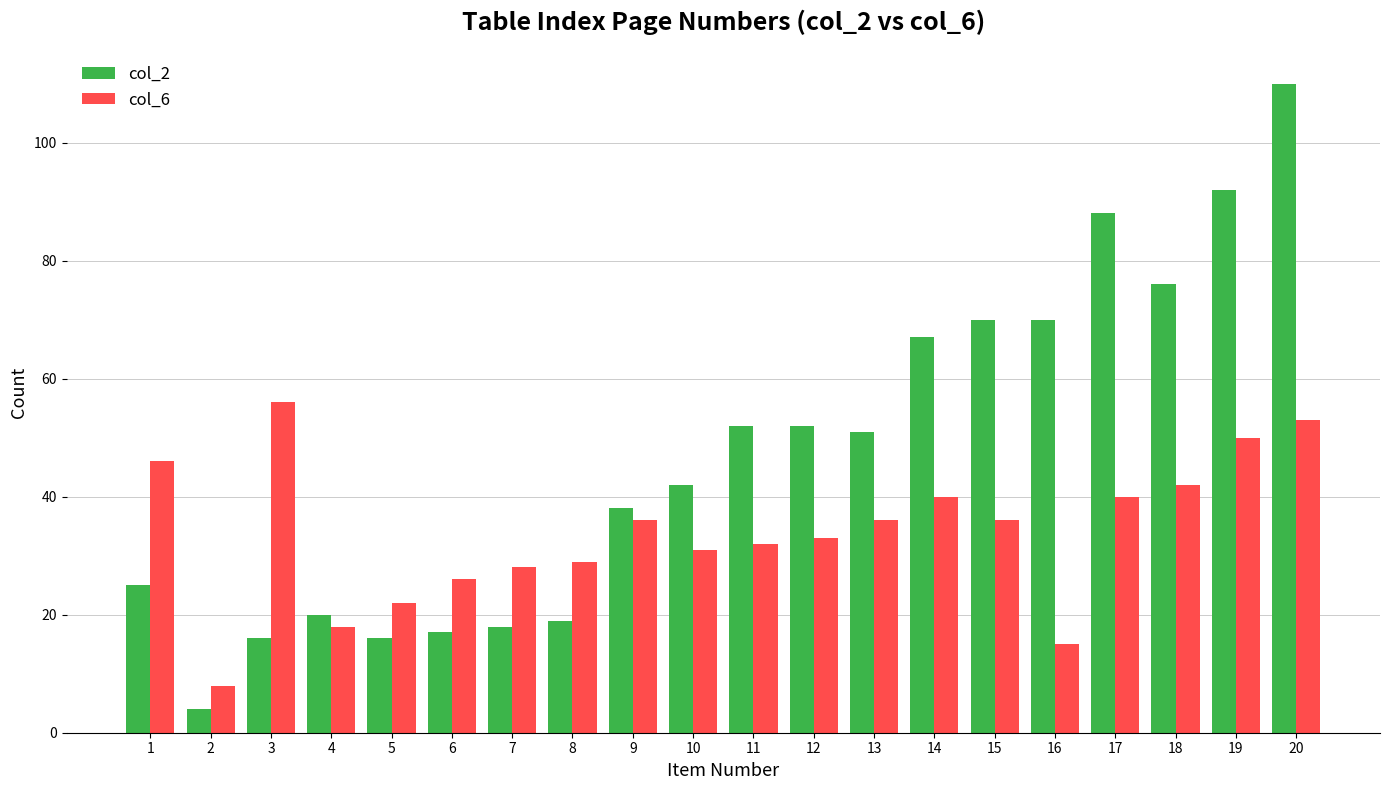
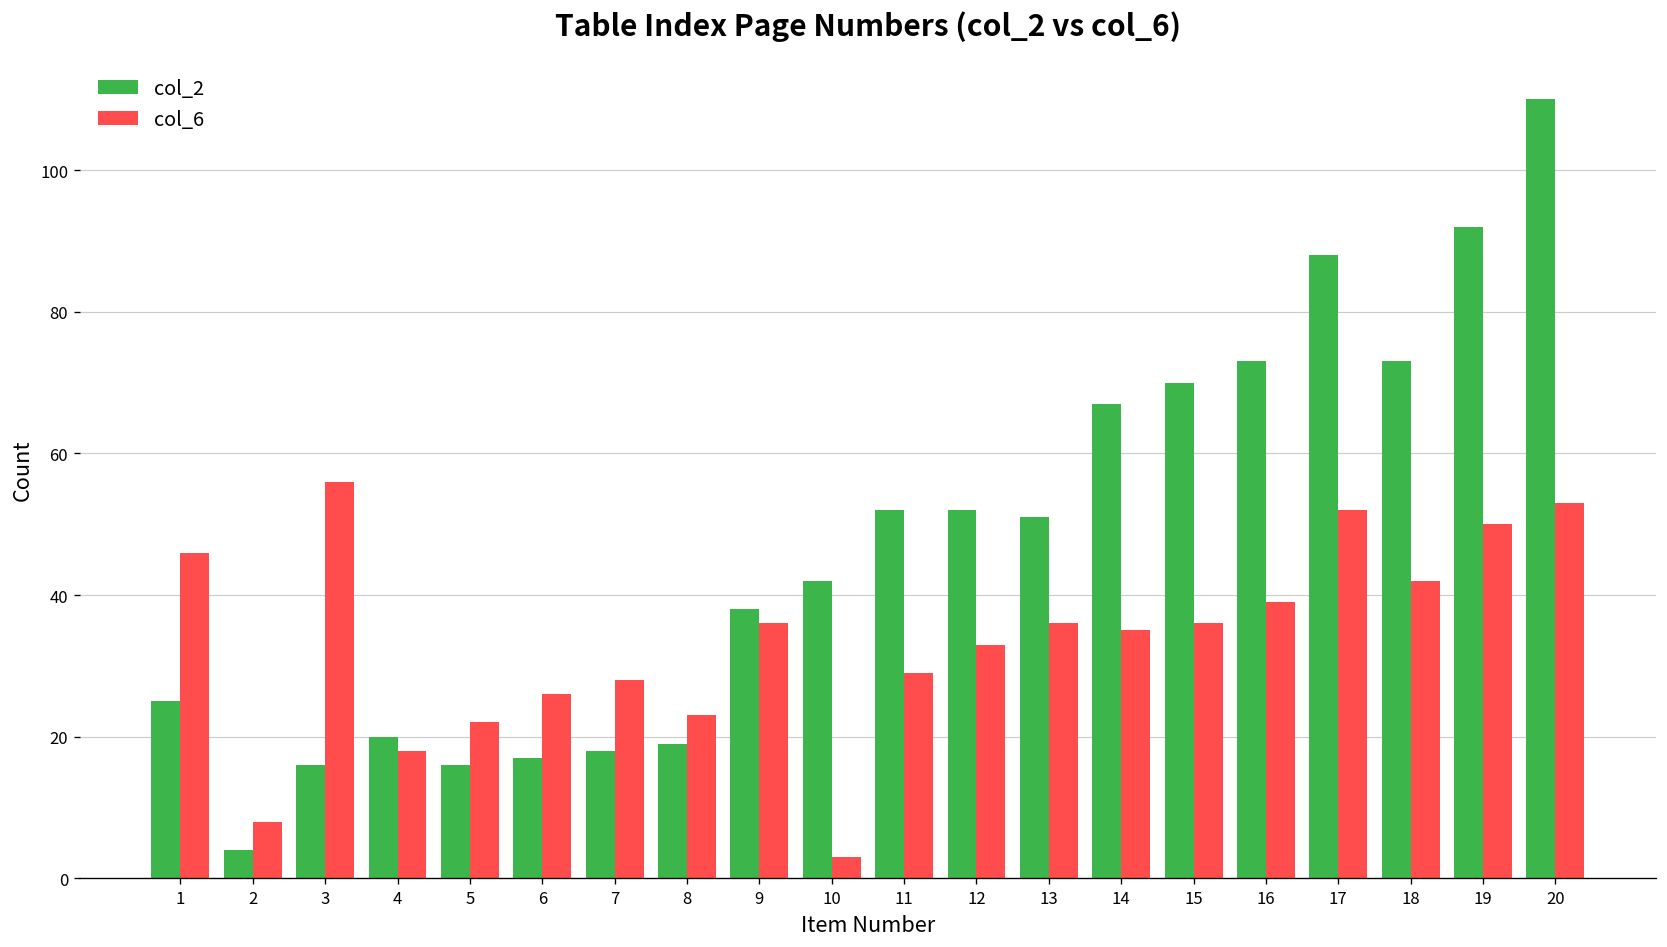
  {
    "col_2": {
      "1": 25,
      "2": 4,
      "3": 16,
      "4": 20,
      "5": 16,
      "6": 17,
      "7": 18,
      "8": 19,
      "9": 38,
      "10": 42,
      "11": 52,
      "12": 52,
      "13": 51,
      "14": 67,
      "15": 70,
-     "16": 70,
+     "16": 73,
      "17": 88,
-     "18": 76,
+     "18": 73,
      "19": 92,
      "20": 110
    },
    "col_6": {
      "1": 46,
      "2": 8,
      "3": 56,
      "4": 18,
      "5": 22,
      "6": 26,
      "7": 28,
-     "8": 29,
+     "8": 23,
      "9": 36,
-     "10": 31,
-     "11": 32,
+     "10": 3,
+     "11": 29,
      "12": 33,
      "13": 36,
-     "14": 40,
+     "14": 35,
      "15": 36,
-     "16": 15,
-     "17": 40,
+     "16": 39,
+     "17": 52,
      "18": 42,
      "19": 50,
      "20": 53
    }
  }
